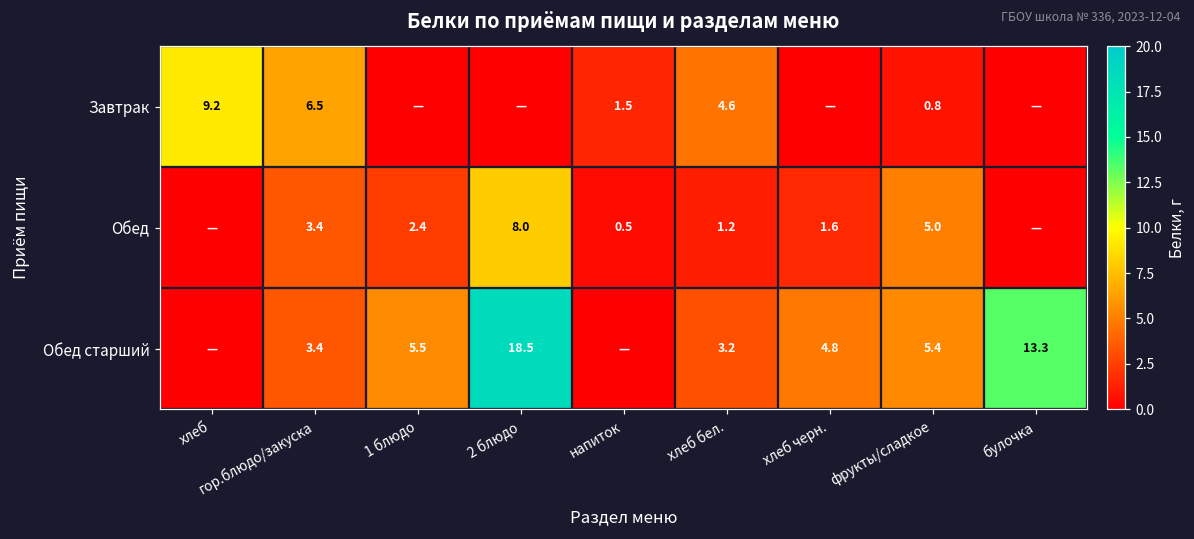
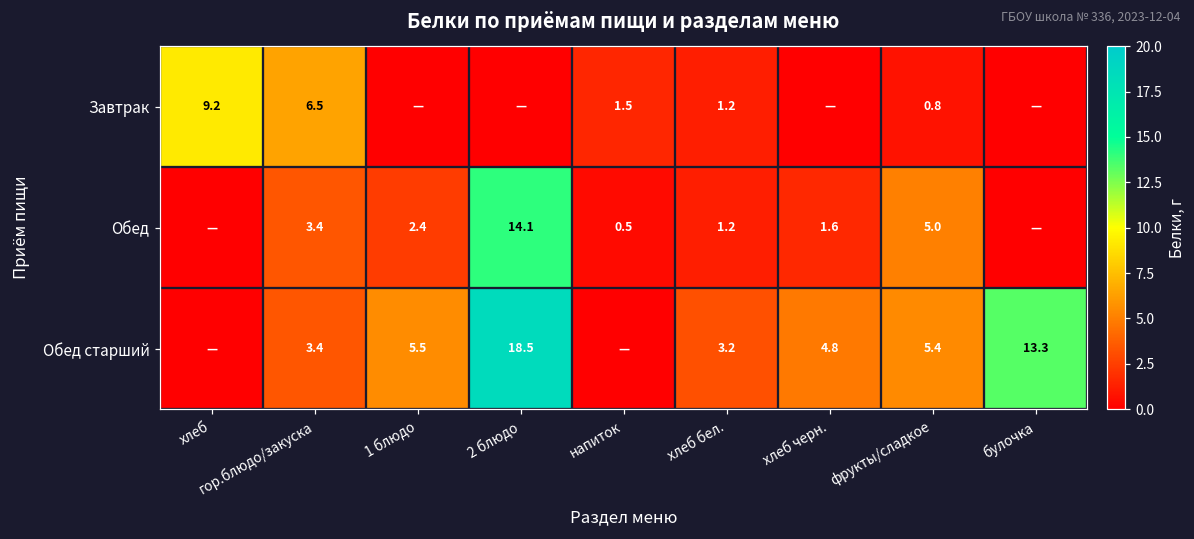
  {
    "Завтрак": {
      "хлеб": 9.2,
      "гор.блюдо/закуска": 6.5,
      "напиток": 1.5,
-     "хлеб бел.": 4.6,
+     "хлеб бел.": 1.2,
      "фрукты/сладкое": 0.8
    },
    "Обед": {
      "гор.блюдо/закуска": 3.4,
      "1 блюдо": 2.4,
-     "2 блюдо": 8.0,
+     "2 блюдо": 14.1,
      "напиток": 0.5,
      "хлеб бел.": 1.2,
      "хлеб черн.": 1.6,
      "фрукты/сладкое": 5.0
    },
    "Обед старший": {
      "гор.блюдо/закуска": 3.4,
      "1 блюдо": 5.5,
      "2 блюдо": 18.5,
      "хлеб бел.": 3.2,
      "хлеб черн.": 4.8,
      "фрукты/сладкое": 5.4,
      "булочка": 13.3
    }
  }
